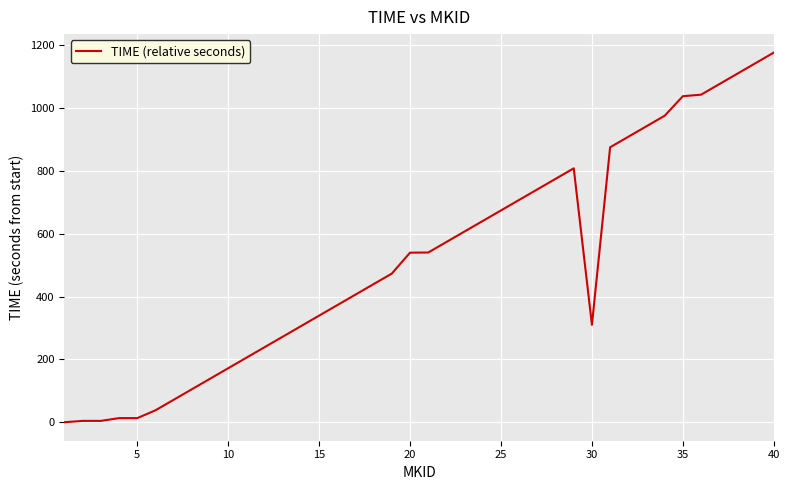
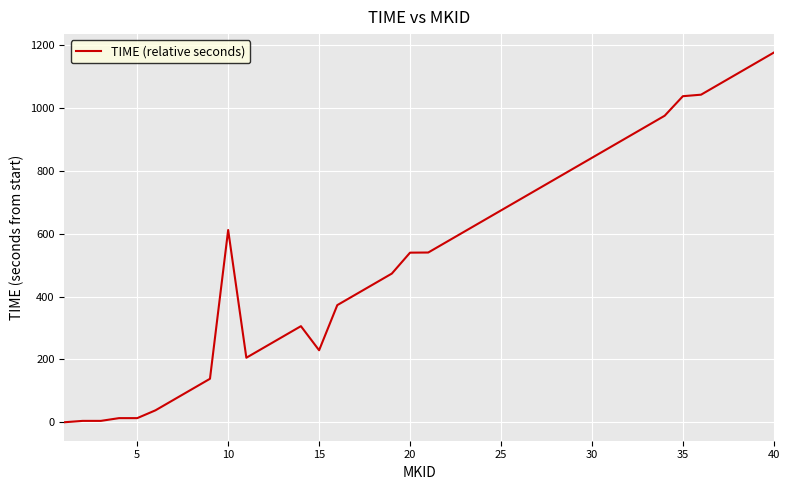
  {
    "5": 10,
-   "10": 170,
-   "15": 340,
+   "10": 610,
+   "15": 230,
    "20": 540,
    "25": 670,
-   "30": 310,
+   "30": 840,
    "35": 1040,
    "40": 1180
  }
